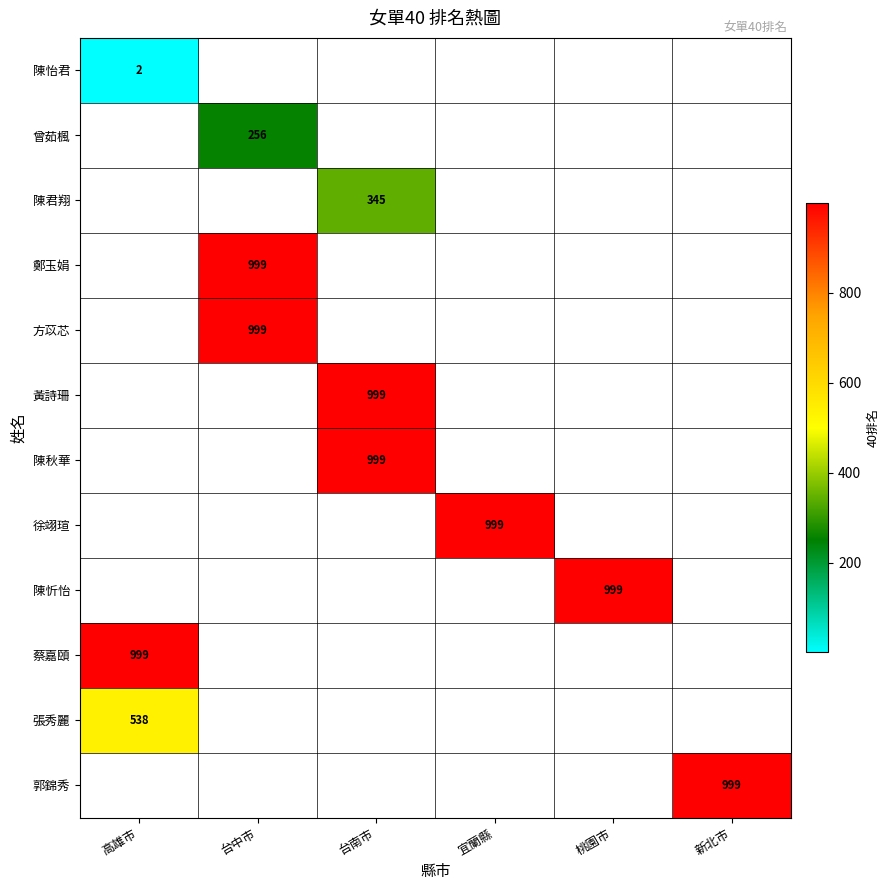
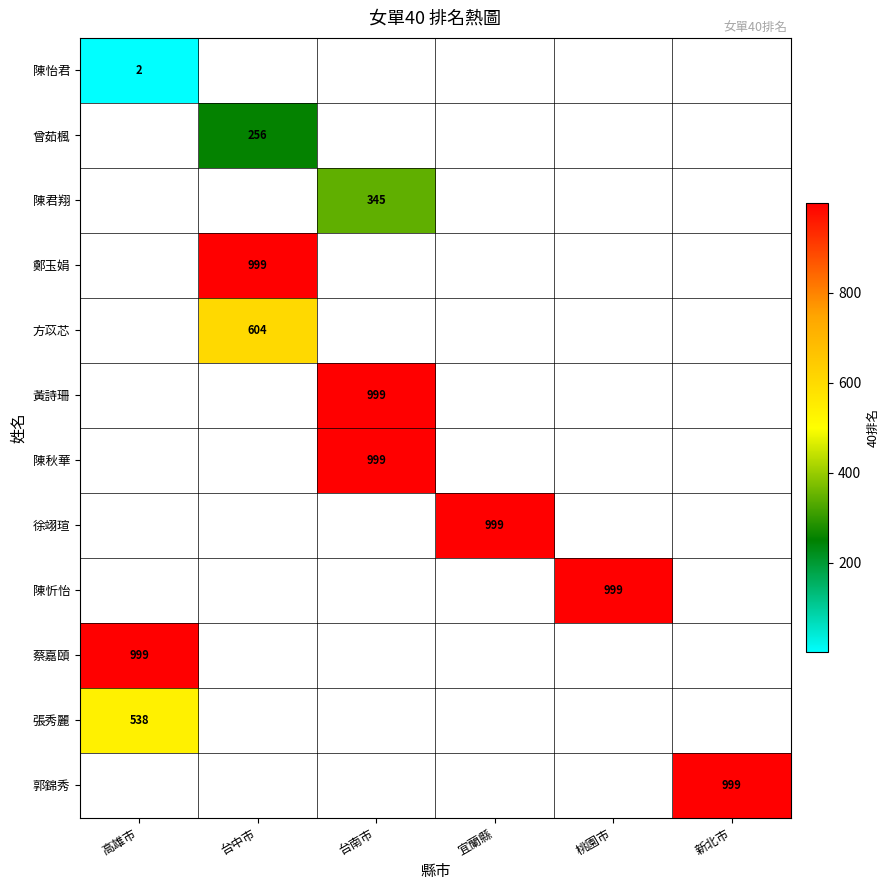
  {
    "陳怡君": {
      "高雄市": 2
    },
    "曾茹楓": {
      "台中市": 256
    },
    "陳君翔": {
      "台南市": 345
    },
    "鄭玉娟": {
      "台中市": 999
    },
    "方苡芯": {
-     "台中市": 999
+     "台中市": 604
    },
    "黃詩珊": {
      "台南市": 999
    },
    "陳秋華": {
      "台南市": 999
    },
    "徐翊瑄": {
      "宜蘭縣": 999
    },
    "陳忻怡": {
      "桃園市": 999
    },
    "蔡嘉頤": {
      "高雄市": 999
    },
    "張秀麗": {
      "高雄市": 538
    },
    "郭錦秀": {
      "新北市": 999
    }
  }
